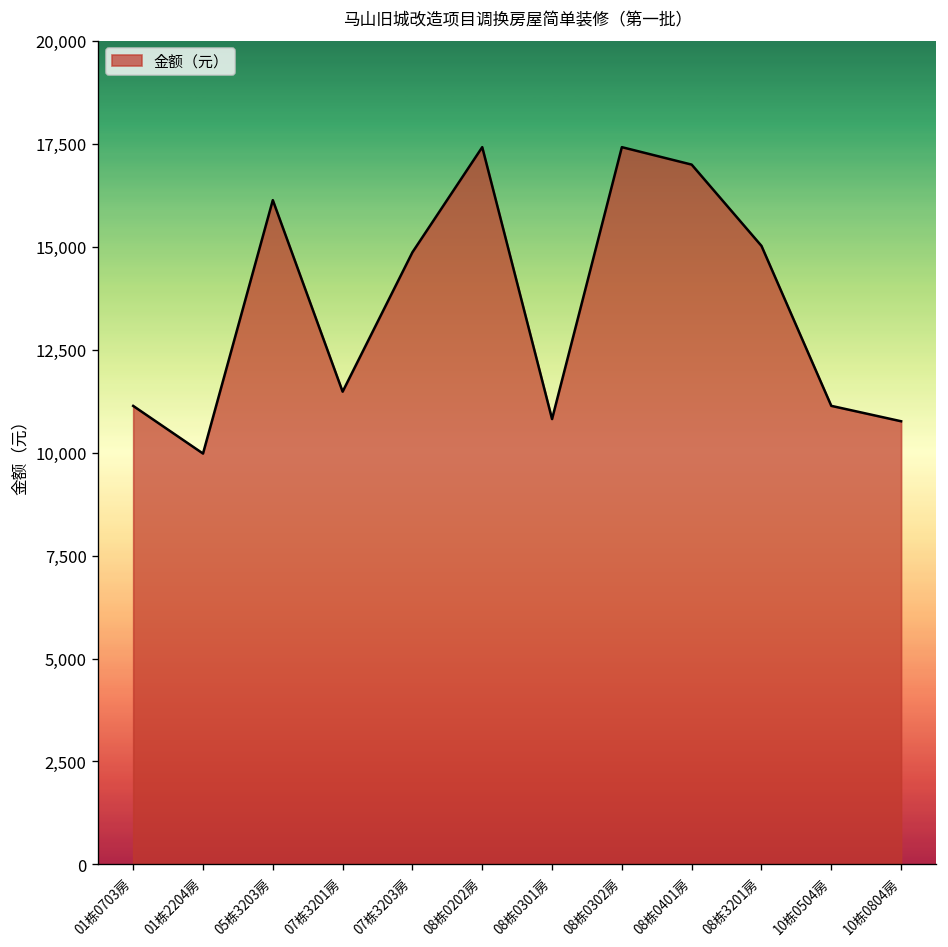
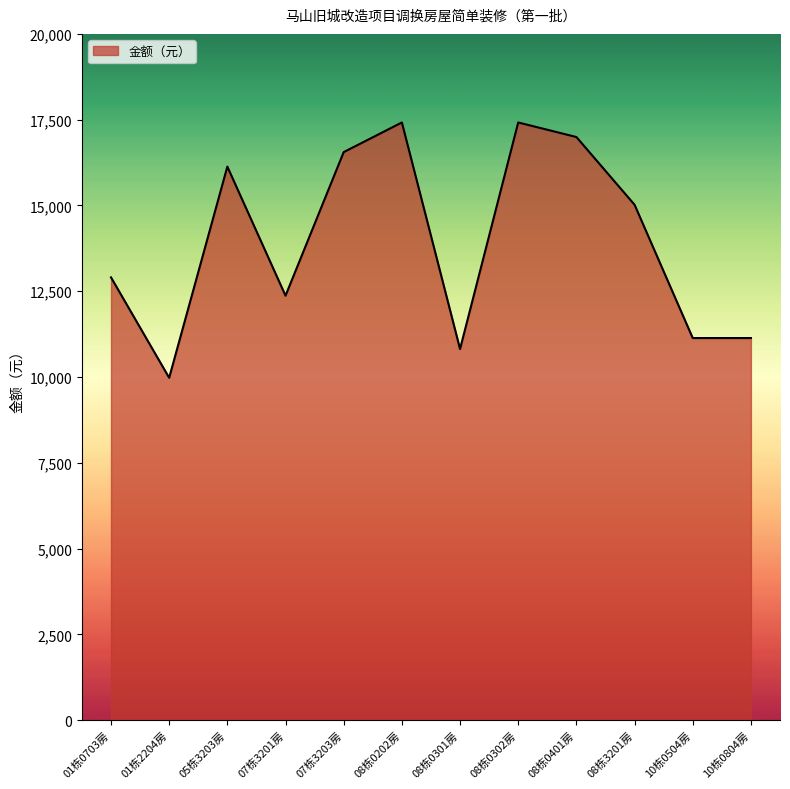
  {
-   "01栋0703房": "11,100",
+   "01栋0703房": "12,900",
    "01栋2204房": "10,000",
    "05栋3203房": "16,100",
-   "07栋3201房": "11,500",
-   "07栋3203房": "14,900",
+   "07栋3201房": "12,400",
+   "07栋3203房": "16,600",
    "08栋0202房": "17,400",
    "08栋0301房": "10,800",
    "08栋0302房": "17,400",
    "08栋0401房": "17,000",
    "08栋3201房": "15,000",
    "10栋0504房": "11,100",
-   "10栋0804房": "10,800"
+   "10栋0804房": "11,100"
  }
